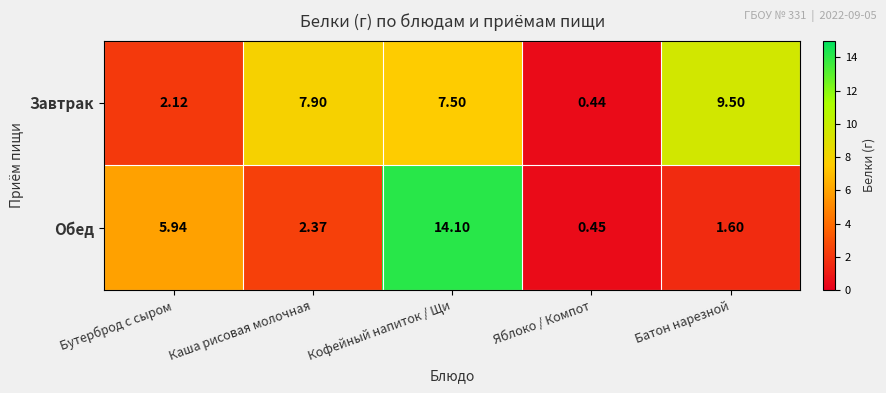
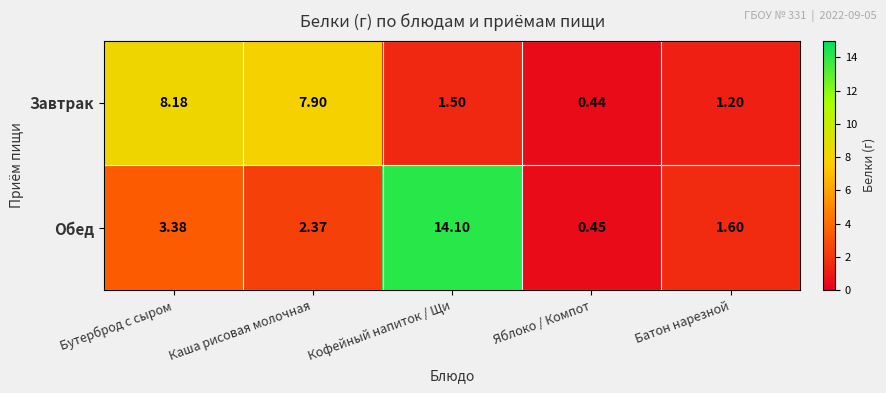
  {
    "Завтрак": {
-     "Бутерброд с сыром": 2.12,
+     "Бутерброд с сыром": 8.18,
      "Каша рисовая молочная": 7.90,
-     "Кофейный напиток / Щи": 7.50,
+     "Кофейный напиток / Щи": 1.50,
      "Яблоко / Компот": 0.44,
-     "Батон нарезной": 9.50
+     "Батон нарезной": 1.20
    },
    "Обед": {
-     "Бутерброд с сыром": 5.94,
+     "Бутерброд с сыром": 3.38,
      "Каша рисовая молочная": 2.37,
      "Кофейный напиток / Щи": 14.10,
      "Яблоко / Компот": 0.45,
      "Батон нарезной": 1.60
    }
  }
